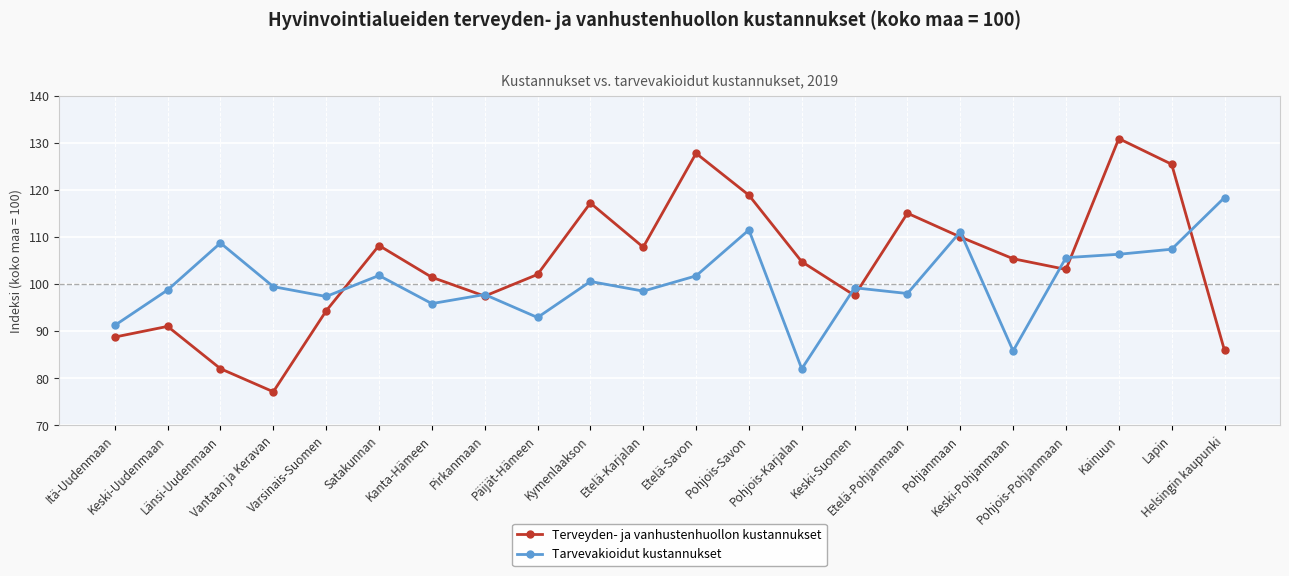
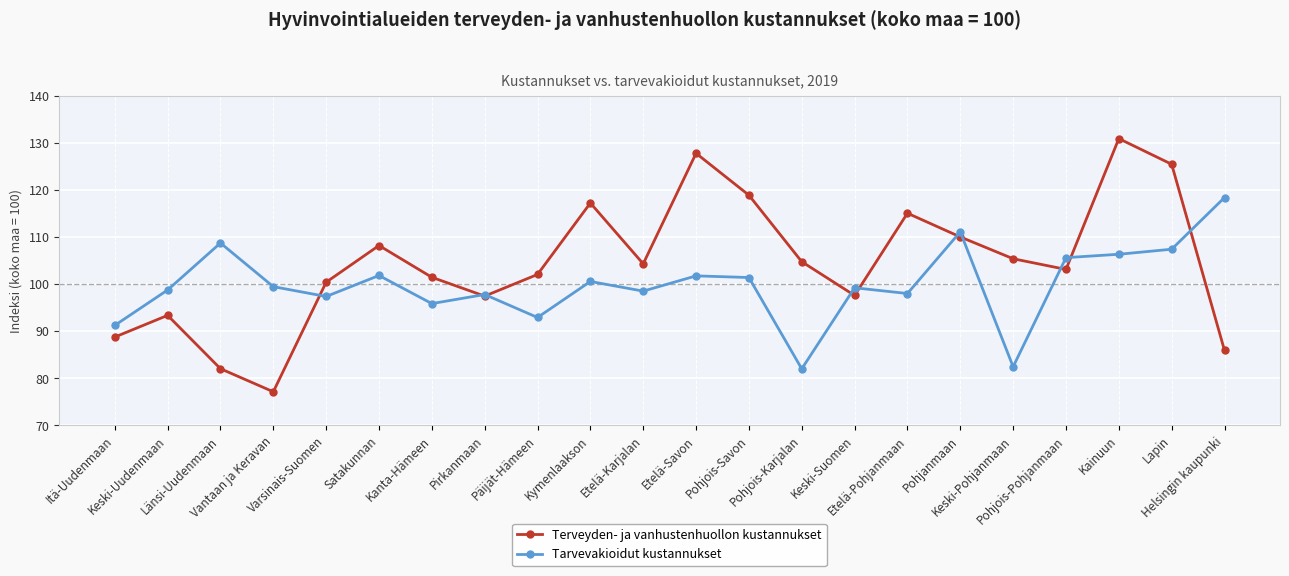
  {
    "Terveyden- ja vanhustenhuollon kustannukset": {
      "Itä-Uudenmaan": 89,
-     "Keski-Uudenmaan": 91,
+     "Keski-Uudenmaan": 93,
      "Länsi-Uudenmaan": 82,
      "Vantaan ja Keravan": 77,
-     "Varsinais-Suomen": 94,
+     "Varsinais-Suomen": 100,
      "Satakunnan": 108,
      "Kanta-Hämeen": 101,
      "Päijät-Hämeen": 102,
      "Kymenlaakson": 117,
-     "Etelä-Karjalan": 108,
+     "Etelä-Karjalan": 104,
      "Etelä-Savon": 128,
      "Pohjois-Savon": 119,
      "Pohjois-Karjalan": 105,
      "Keski-Suomen": 98,
      "Etelä-Pohjanmaan": 115,
      "Pohjanmaan": 110,
      "Keski-Pohjanmaan": 105,
      "Pohjois-Pohjanmaan": 103,
      "Kainuun": 131,
      "Lapin": 125,
      "Helsingin kaupunki": 86
    },
    "Tarvevakioidut kustannukset": {
      "Itä-Uudenmaan": 91,
      "Keski-Uudenmaan": 99,
      "Länsi-Uudenmaan": 109,
      "Vantaan ja Keravan": 99,
      "Varsinais-Suomen": 97,
      "Satakunnan": 102,
      "Kanta-Hämeen": 96,
      "Päijät-Hämeen": 93,
      "Kymenlaakson": 101,
      "Etelä-Karjalan": 98,
      "Etelä-Savon": 102,
-     "Pohjois-Savon": 111,
+     "Pohjois-Savon": 101,
      "Pohjois-Karjalan": 82,
      "Keski-Suomen": 99,
      "Etelä-Pohjanmaan": 98,
      "Pohjanmaan": 111,
-     "Keski-Pohjanmaan": 86,
+     "Keski-Pohjanmaan": 82,
      "Pohjois-Pohjanmaan": 106,
      "Kainuun": 106,
      "Lapin": 107,
      "Helsingin kaupunki": 118
    }
  }
